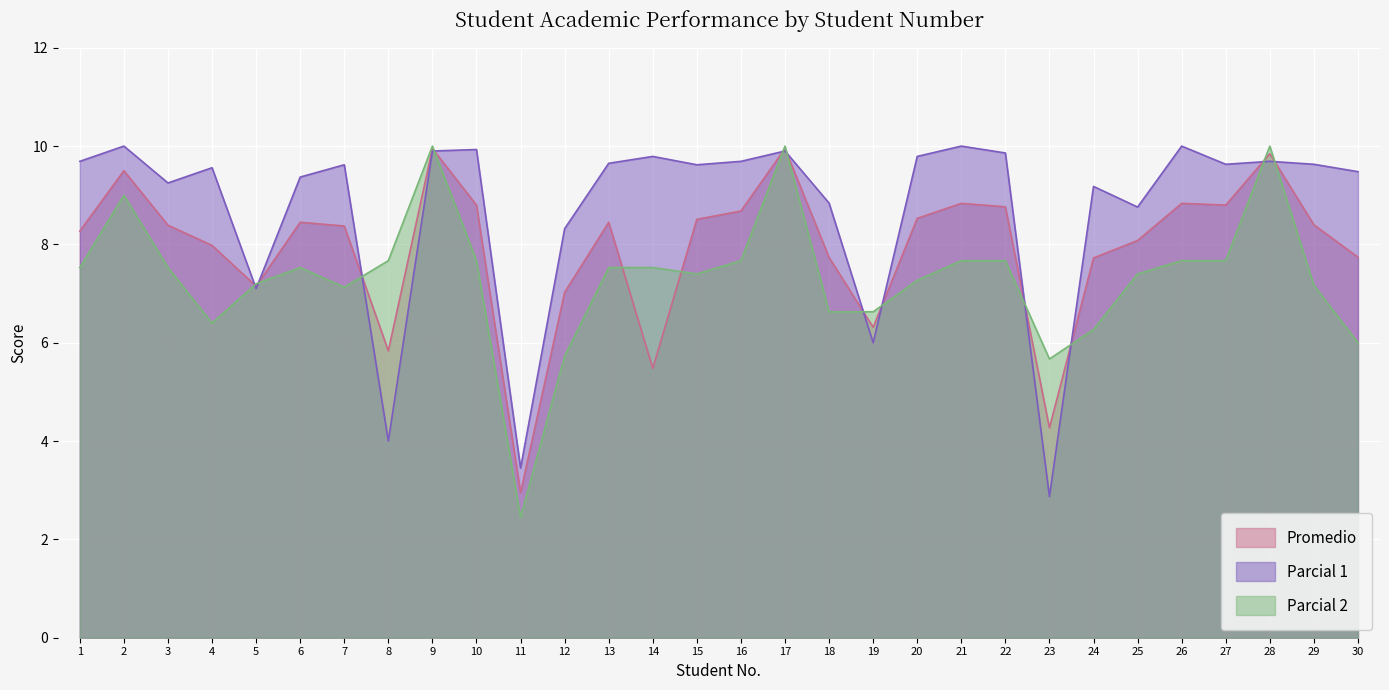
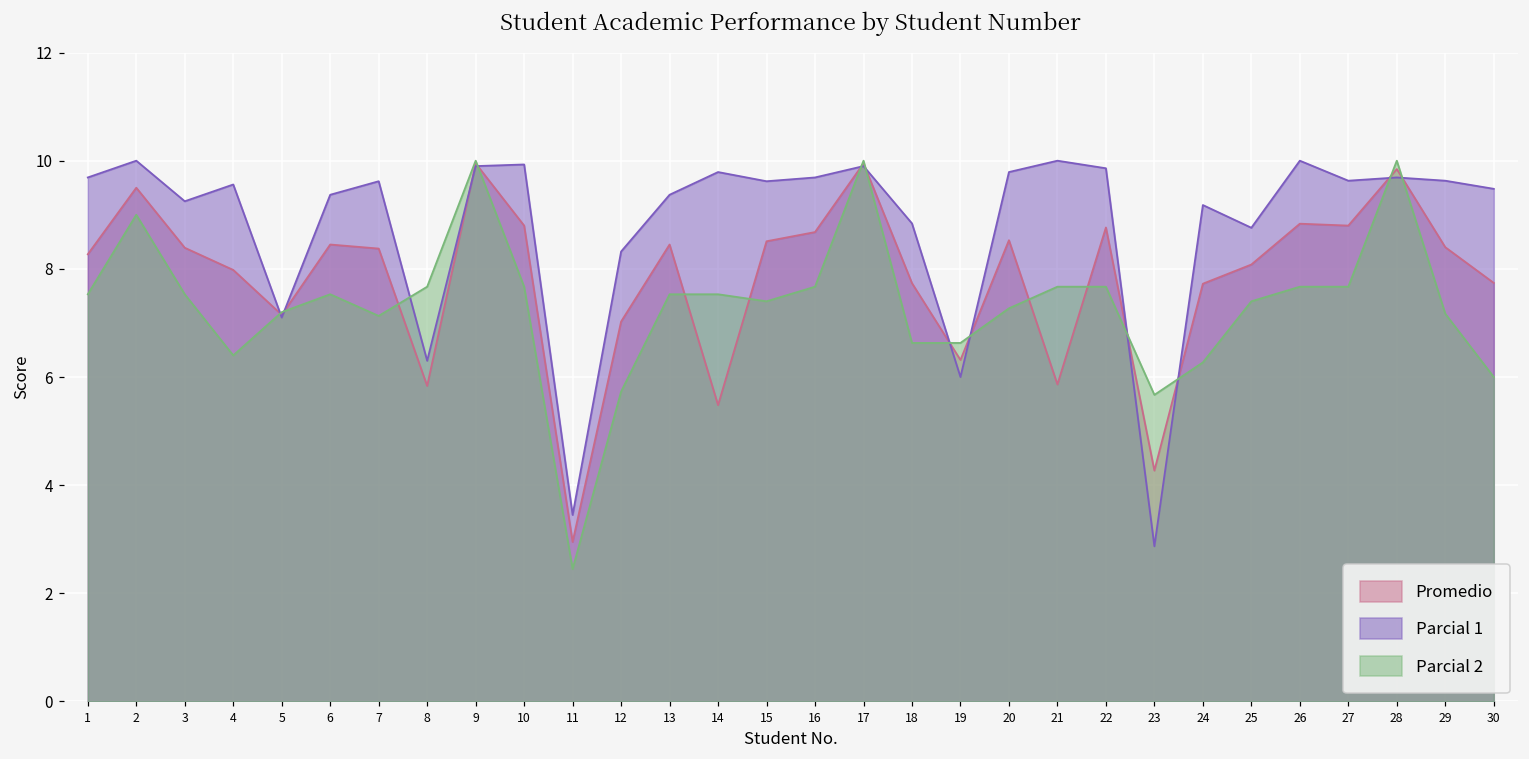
  {
    "Promedio": {
      "1": 8.3,
      "2": 9.5,
      "3": 8.4,
      "4": 8.0,
      "6": 8.5,
      "7": 8.4,
      "8": 5.8,
      "10": 8.8,
      "11": 3.0,
      "12": 7.0,
      "13": 8.5,
      "14": 5.5,
      "15": 8.5,
      "16": 8.7,
      "18": 7.7,
      "19": 6.3,
      "20": 8.5,
-     "21": 8.8,
+     "21": 5.9,
      "22": 8.8,
      "23": 4.3,
      "24": 7.7,
      "25": 8.1,
      "26": 8.8,
      "27": 8.8,
      "28": 9.8,
      "29": 8.4,
      "30": 7.7
    },
    "Parcial 1": {
      "1": 9.7,
      "2": 10.0,
      "3": 9.3,
      "4": 9.6,
      "6": 9.4,
      "7": 9.6,
-     "8": 4.0,
+     "8": 6.3,
      "10": 9.9,
      "11": 3.5,
      "12": 8.3,
-     "13": 9.7,
+     "13": 9.4,
      "14": 9.8,
      "15": 9.6,
      "16": 9.7,
      "18": 8.8,
      "19": 6.0,
      "20": 9.8,
      "21": 10.0,
      "22": 9.9,
      "23": 2.9,
      "24": 9.2,
      "25": 8.8,
      "26": 10.0,
      "27": 9.6,
      "28": 9.7,
      "29": 9.6,
      "30": 9.5
    },
    "Parcial 2": {
      "1": 7.5,
      "2": 9.0,
      "3": 7.5,
      "4": 6.4,
      "6": 7.5,
      "7": 7.1,
      "8": 7.7,
      "10": 7.7,
      "11": 2.5,
      "12": 5.7,
      "13": 7.5,
      "14": 7.5,
      "15": 7.4,
      "16": 7.7,
      "18": 6.6,
      "19": 6.6,
      "20": 7.3,
      "21": 7.7,
      "22": 7.7,
      "23": 5.7,
      "24": 6.3,
      "25": 7.4,
      "26": 7.7,
      "27": 7.7,
      "28": 10.0,
      "29": 7.2,
      "30": 6.0
    }
  }
